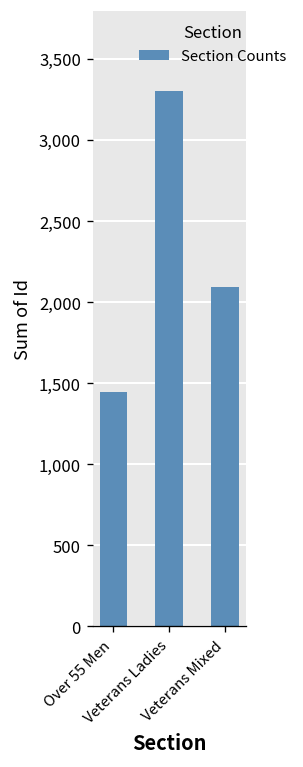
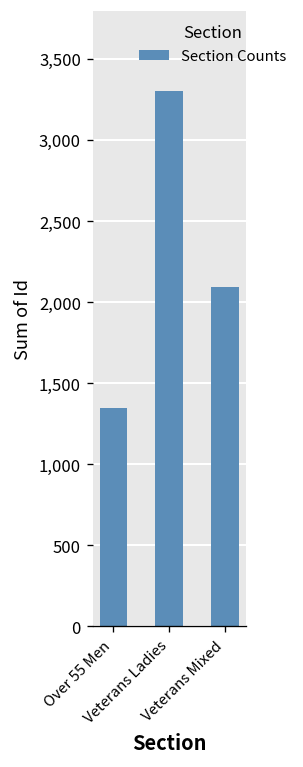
  {
-   "Over 55 Men": "1,450",
+   "Over 55 Men": "1,350",
    "Veterans Ladies": "3,300",
    "Veterans Mixed": "2,090"
  }
